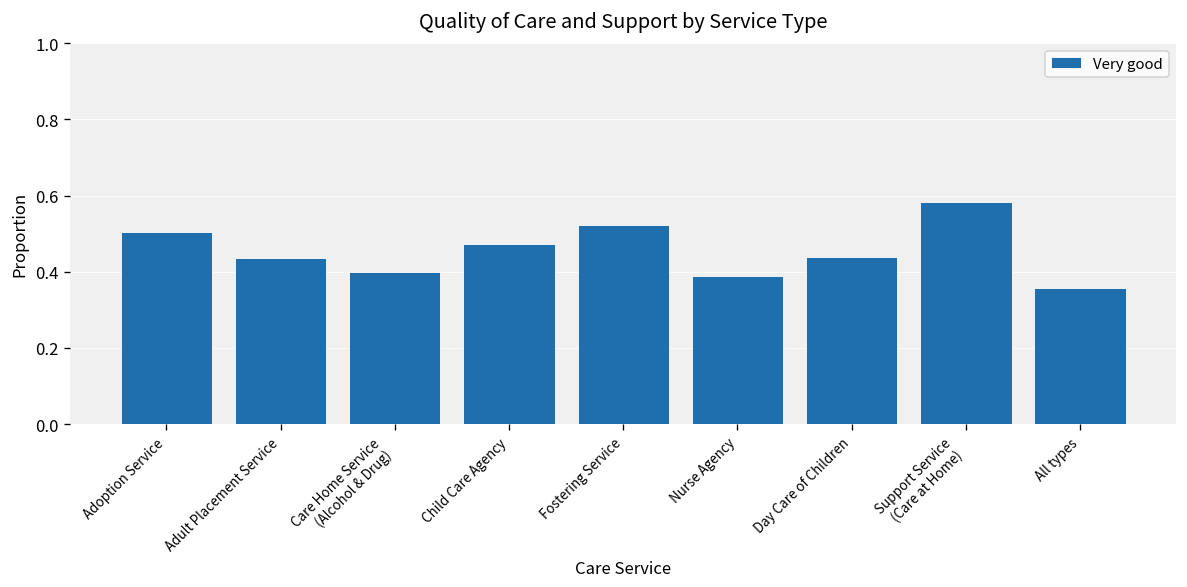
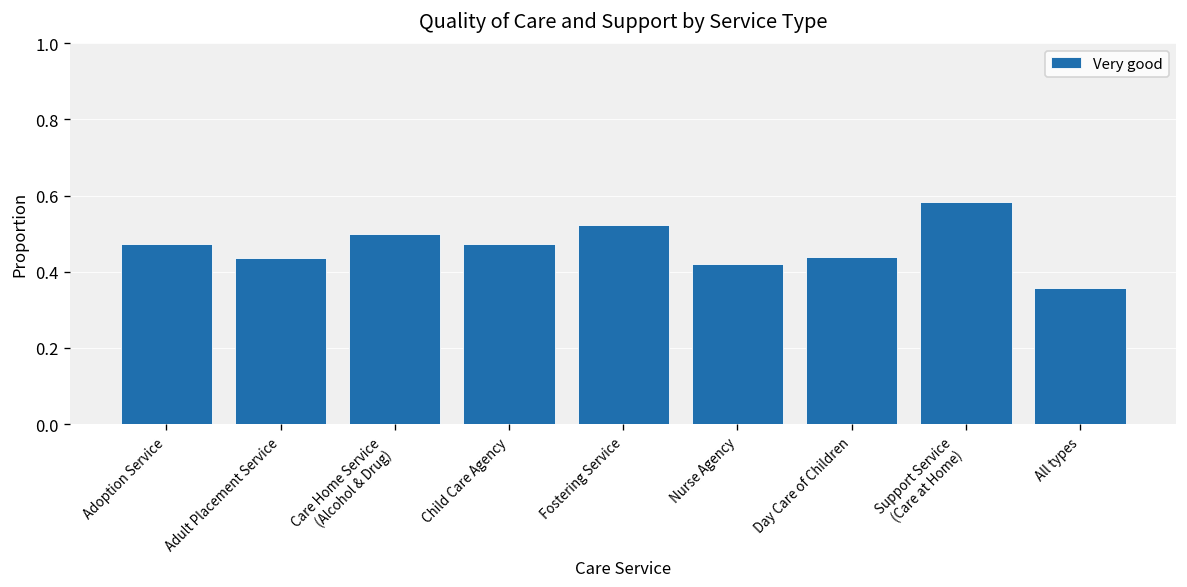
  {
-   "Adoption Service": 0.51,
+   "Adoption Service": 0.47,
    "Adult Placement Service": 0.44,
-   "Care Home Service (Alcohol & Drug)": 0.4,
+   "Care Home Service (Alcohol & Drug)": 0.5,
    "Child Care Agency": 0.47,
    "Fostering Service": 0.52,
-   "Nurse Agency": 0.39,
+   "Nurse Agency": 0.42,
    "Day Care of Children": 0.44,
    "Support Service (Care at Home)": 0.58,
    "All types": 0.36
  }
